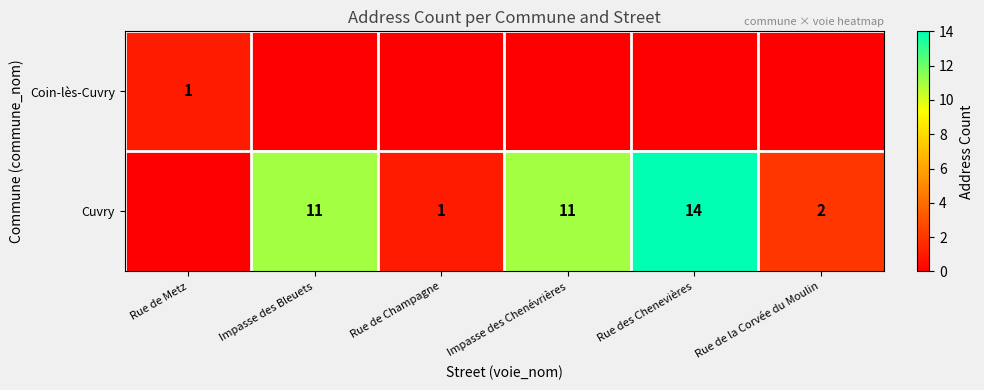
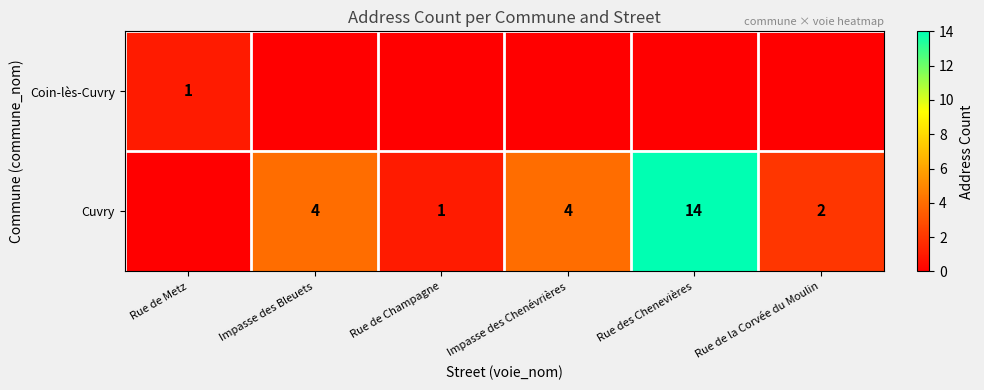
  {
    "Coin-lès-Cuvry": {
      "Rue de Metz": 1
    },
    "Cuvry": {
-     "Impasse des Bleuets": 11,
+     "Impasse des Bleuets": 4,
      "Rue de Champagne": 1,
-     "Impasse des Chenévrières": 11,
+     "Impasse des Chenévrières": 4,
      "Rue des Chenevières": 14,
      "Rue de la Corvée du Moulin": 2
    }
  }
